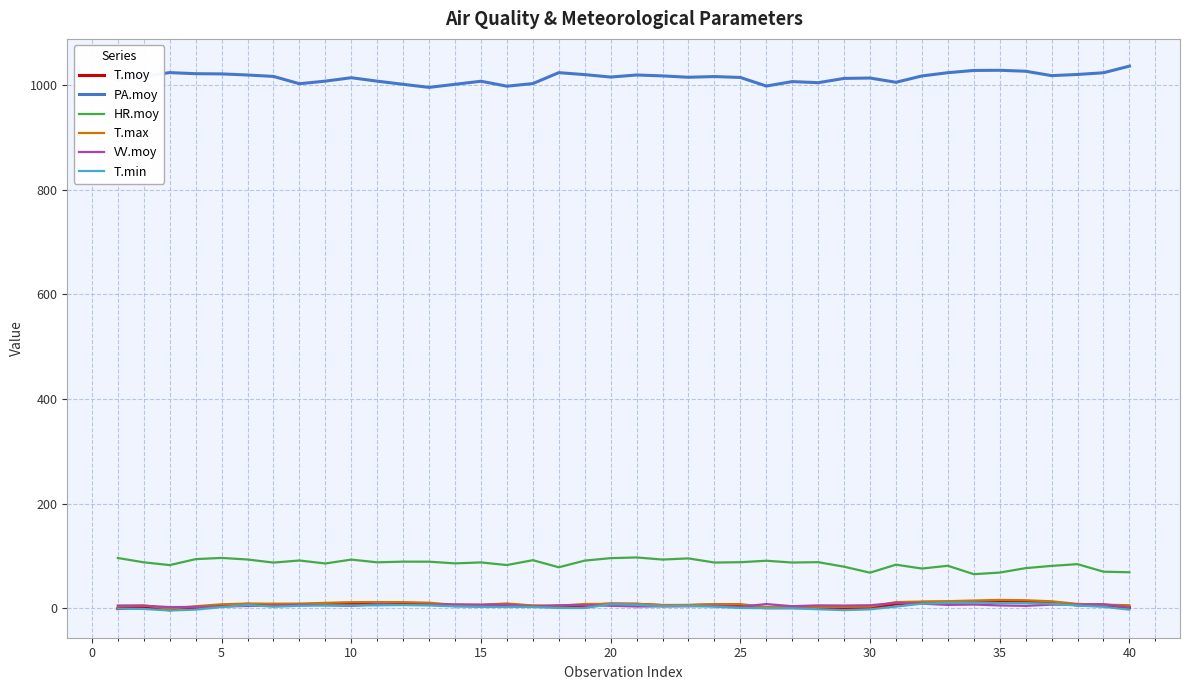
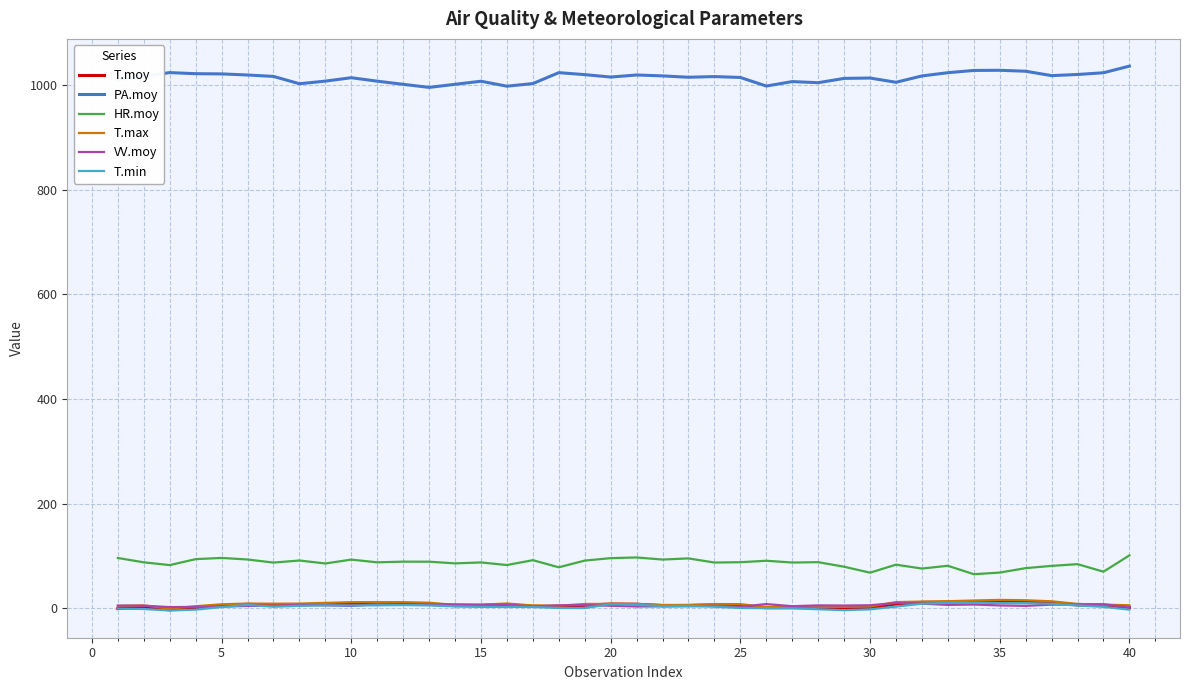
  {
    "HR.moy": {
      "5": 100,
      "10": 90,
      "15": 90,
      "20": 100,
      "25": 90,
      "30": 70,
      "35": 70,
-     "40": 70
+     "40": 100
    }
  }
